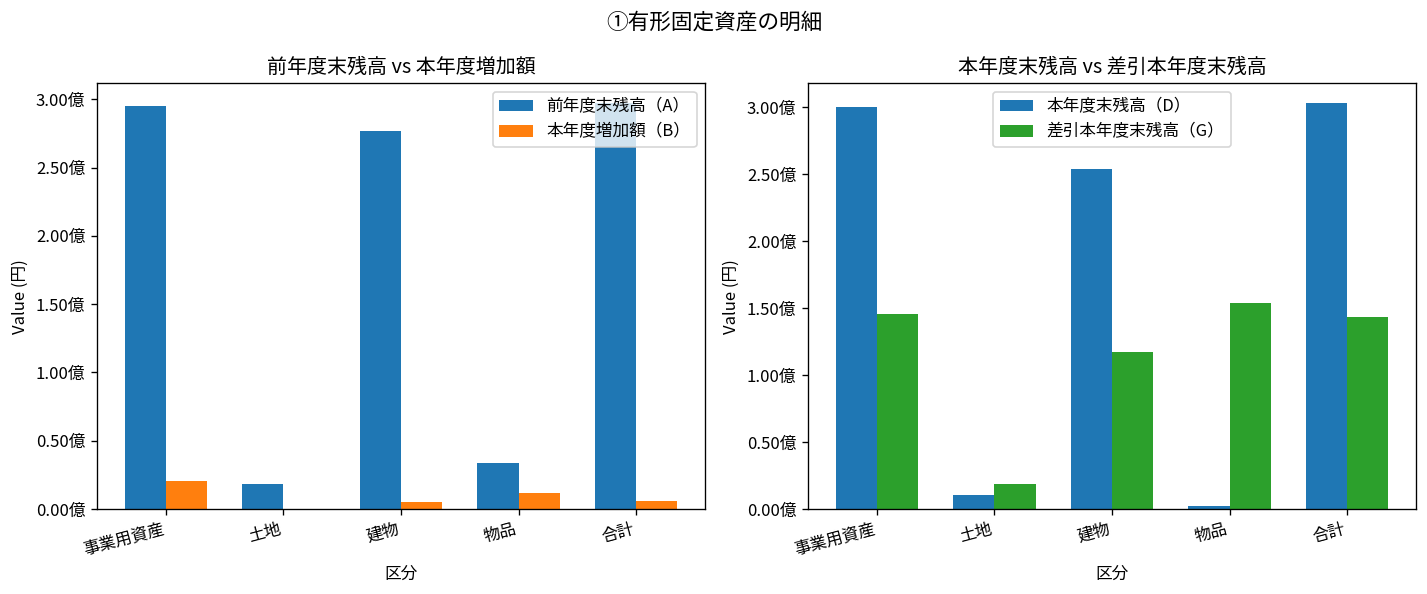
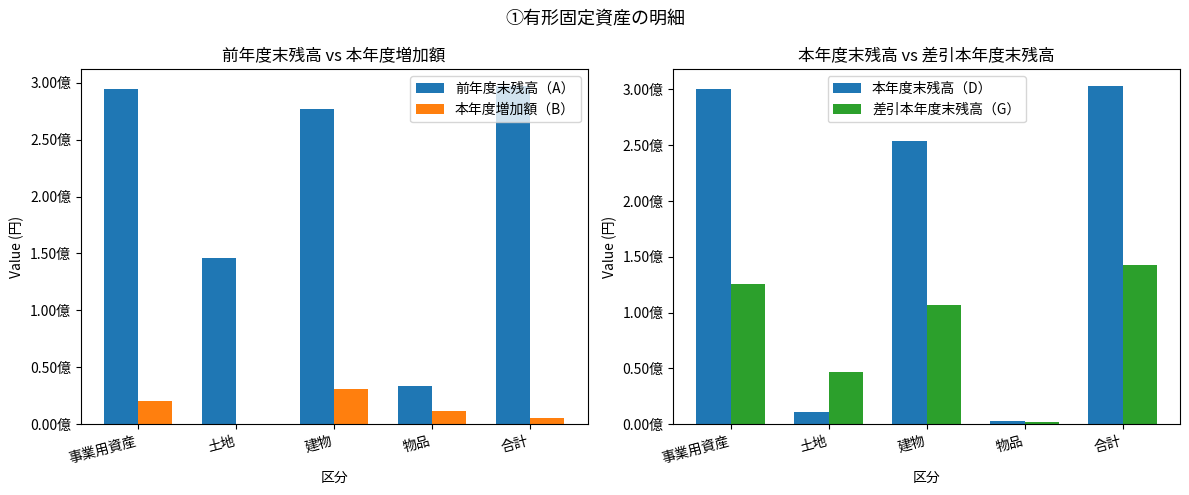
  {
    "前年度末残高 vs 本年度増加額": {
      "前年度末残高（A）": {
        "事業用資産": "2.95億",
-       "土地": "0.18億",
+       "土地": "1.46億",
        "建物": "2.76億",
        "物品": "0.34億"
      },
      "本年度増加額（B）": {
        "事業用資産": "0.20億",
-       "建物": "0.05億",
+       "建物": "0.31億",
        "物品": "0.12億",
        "合計": "0.06億"
      }
    },
    "本年度末残高 vs 差引本年度末残高": {
      "本年度末残高（D）": {
        "事業用資産": "3.00億",
        "土地": "0.11億",
        "建物": "2.54億",
        "物品": "0.03億",
        "合計": "3.03億"
      },
      "差引本年度末残高（G）": {
-       "事業用資産": "1.46億",
-       "土地": "0.19億",
-       "建物": "1.17億",
-       "物品": "1.54億",
+       "事業用資産": "1.26億",
+       "土地": "0.47億",
+       "建物": "1.07億",
+       "物品": "0.02億",
        "合計": "1.43億"
      }
    }
  }
